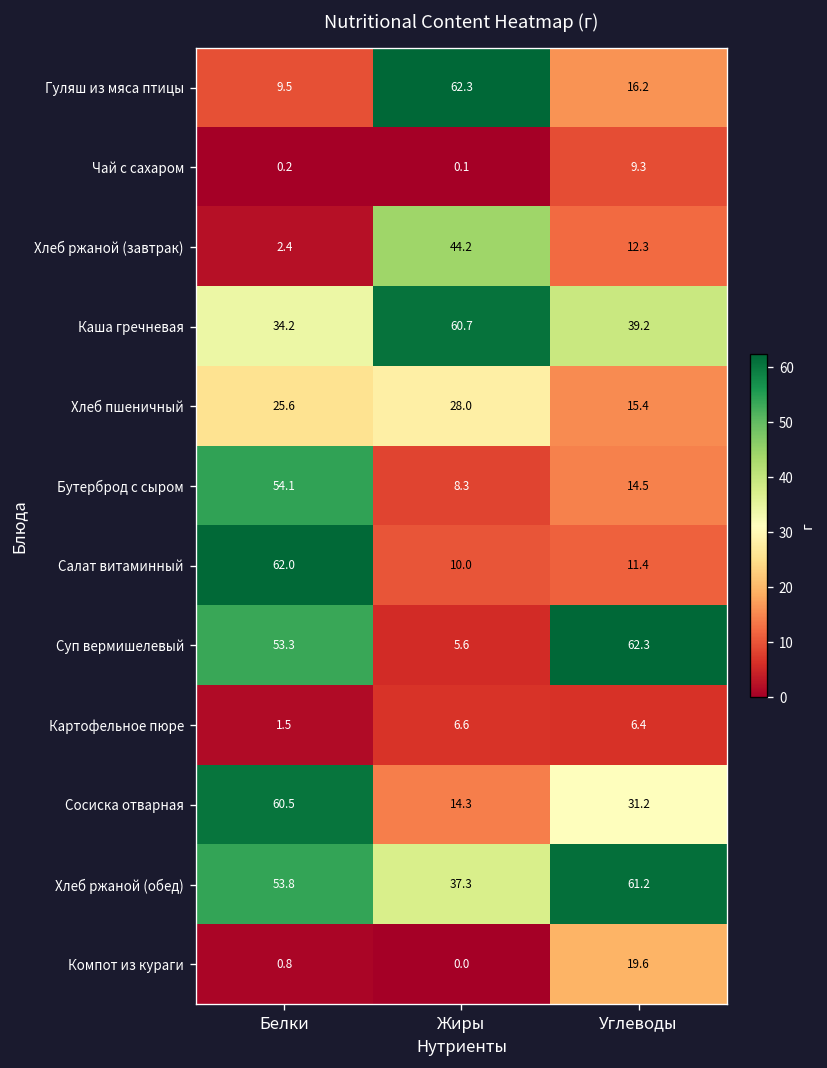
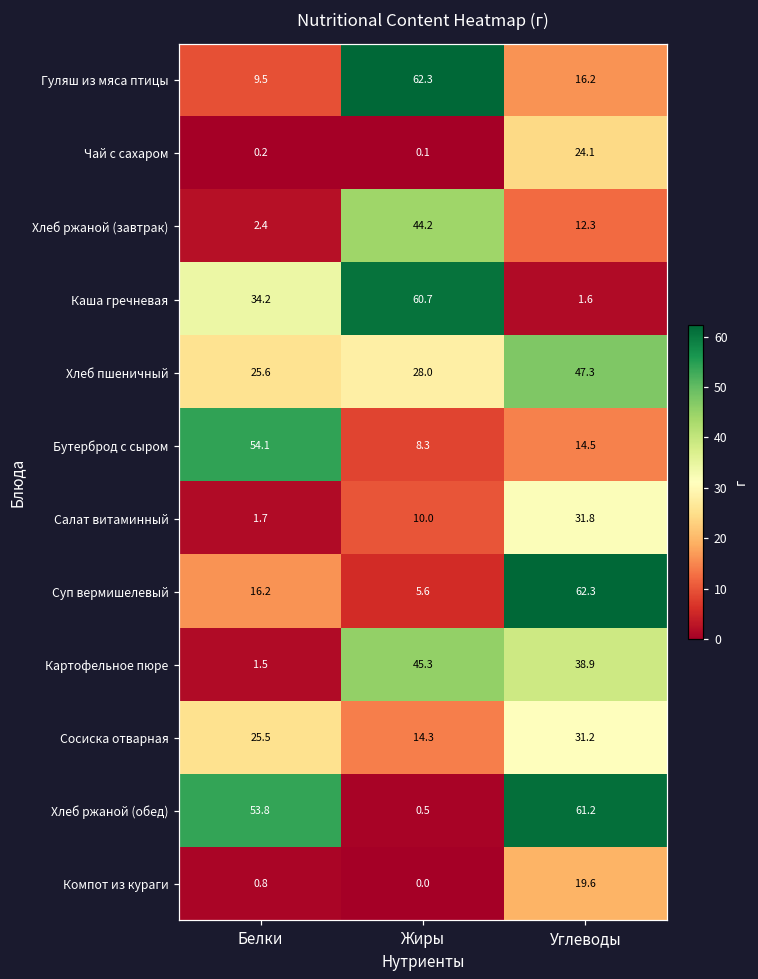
  {
    "Гуляш из мяса птицы": {
      "Белки": 9.5,
      "Жиры": 62.3,
      "Углеводы": 16.2
    },
    "Чай с сахаром": {
      "Белки": 0.2,
      "Жиры": 0.1,
-     "Углеводы": 9.3
+     "Углеводы": 24.1
    },
    "Хлеб ржаной (завтрак)": {
      "Белки": 2.4,
      "Жиры": 44.2,
      "Углеводы": 12.3
    },
    "Каша гречневая": {
      "Белки": 34.2,
      "Жиры": 60.7,
-     "Углеводы": 39.2
+     "Углеводы": 1.6
    },
    "Хлеб пшеничный": {
      "Белки": 25.6,
      "Жиры": 28.0,
-     "Углеводы": 15.4
+     "Углеводы": 47.3
    },
    "Бутерброд с сыром": {
      "Белки": 54.1,
      "Жиры": 8.3,
      "Углеводы": 14.5
    },
    "Салат витаминный": {
-     "Белки": 62.0,
+     "Белки": 1.7,
      "Жиры": 10.0,
-     "Углеводы": 11.4
+     "Углеводы": 31.8
    },
    "Суп вермишелевый": {
-     "Белки": 53.3,
+     "Белки": 16.2,
      "Жиры": 5.6,
      "Углеводы": 62.3
    },
    "Картофельное пюре": {
      "Белки": 1.5,
-     "Жиры": 6.6,
-     "Углеводы": 6.4
+     "Жиры": 45.3,
+     "Углеводы": 38.9
    },
    "Сосиска отварная": {
-     "Белки": 60.5,
+     "Белки": 25.5,
      "Жиры": 14.3,
      "Углеводы": 31.2
    },
    "Хлеб ржаной (обед)": {
      "Белки": 53.8,
-     "Жиры": 37.3,
+     "Жиры": 0.5,
      "Углеводы": 61.2
    },
    "Компот из кураги": {
      "Белки": 0.8,
      "Жиры": 0.0,
      "Углеводы": 19.6
    }
  }
